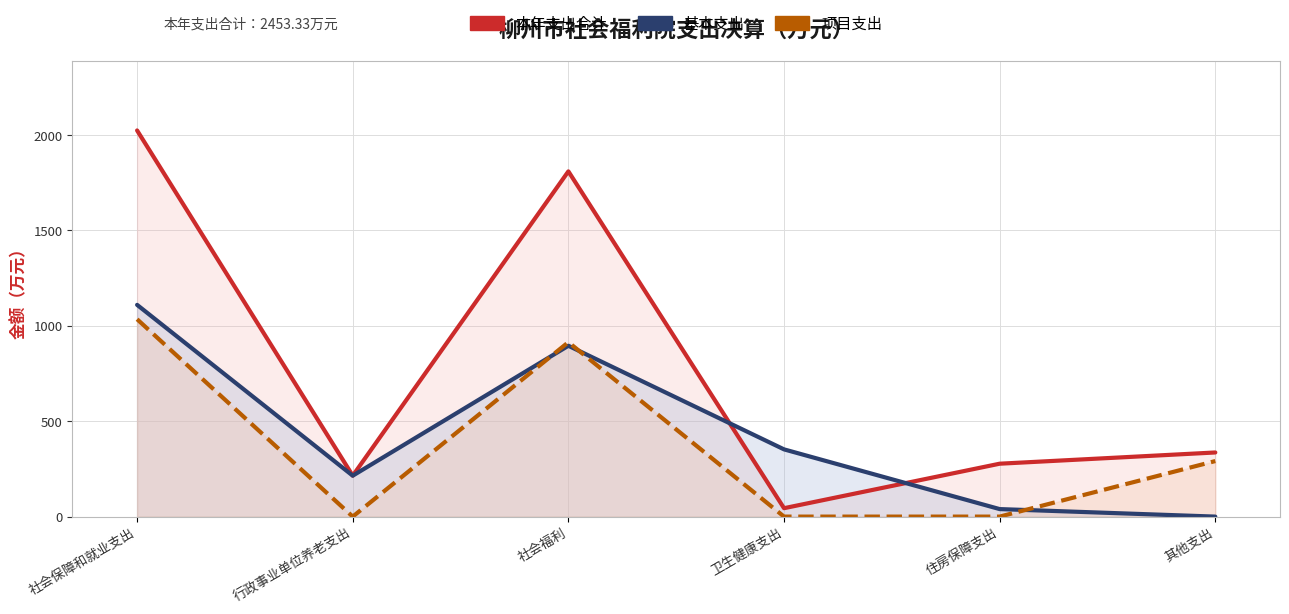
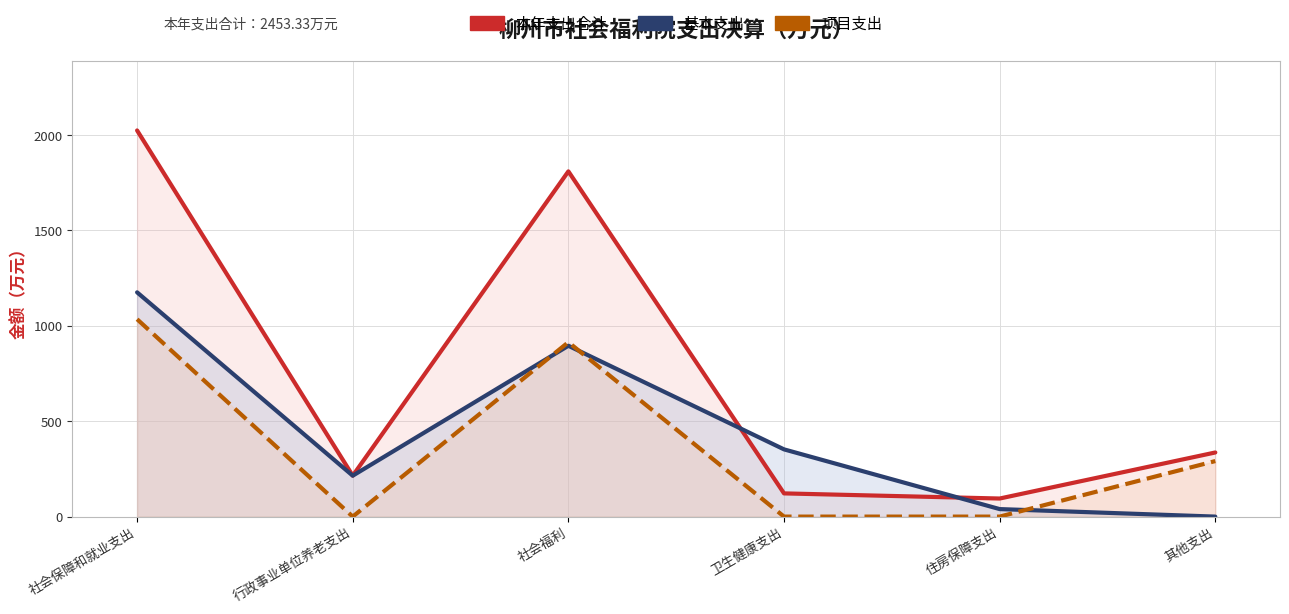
  {
    "本年支出合计": {
      "社会保障和就业支出": 2020,
      "社会福利": 1810,
-     "卫生健康支出": 40,
-     "住房保障支出": 280,
+     "卫生健康支出": 120,
+     "住房保障支出": 90,
      "其他支出": 340
    },
    "基本支出": {
-     "社会保障和就业支出": 1110,
+     "社会保障和就业支出": 1180,
      "社会福利": 900,
      "卫生健康支出": 350,
      "住房保障支出": 40,
      "其他支出": 0
    },
    "项目支出": {
      "社会保障和就业支出": 1030,
      "行政事业单位养老支出": 0,
      "社会福利": 910,
      "卫生健康支出": 0,
      "住房保障支出": 0,
      "其他支出": 290
    }
  }
